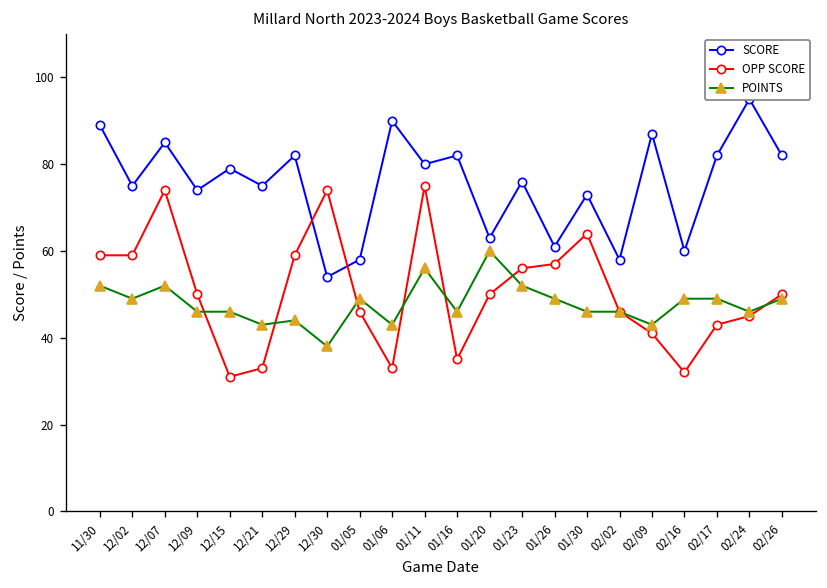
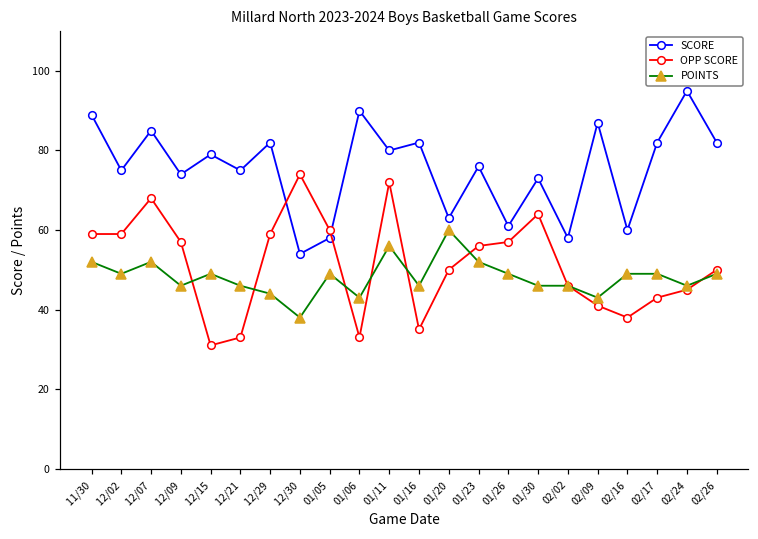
  {
    "SCORE": {
      "11/30": 89,
      "12/02": 75,
      "12/07": 85,
      "12/09": 74,
      "12/15": 79,
      "12/21": 75,
      "12/29": 82,
      "12/30": 54,
      "01/05": 58,
      "01/06": 90,
      "01/11": 80,
      "01/16": 82,
      "01/20": 63,
      "01/23": 76,
      "01/26": 61,
      "01/30": 73,
      "02/02": 58,
      "02/09": 87,
      "02/16": 60,
      "02/17": 82,
      "02/24": 95,
      "02/26": 82
    },
    "OPP SCORE": {
      "11/30": 59,
      "12/02": 59,
-     "12/07": 74,
-     "12/09": 50,
+     "12/07": 68,
+     "12/09": 57,
      "12/15": 31,
      "12/21": 33,
      "12/29": 59,
      "12/30": 74,
-     "01/05": 46,
+     "01/05": 60,
      "01/06": 33,
-     "01/11": 75,
+     "01/11": 72,
      "01/16": 35,
      "01/20": 50,
      "01/23": 56,
      "01/26": 57,
      "01/30": 64,
      "02/09": 41,
-     "02/16": 32,
+     "02/16": 38,
      "02/17": 43,
      "02/24": 45,
      "02/26": 50
    },
    "POINTS": {
      "11/30": 52,
      "12/02": 49,
      "12/07": 52,
      "12/09": 46,
-     "12/15": 46,
-     "12/21": 43,
+     "12/15": 49,
+     "12/21": 46,
      "12/29": 44,
      "12/30": 38,
      "01/05": 49,
      "01/06": 43,
      "01/11": 56,
      "01/16": 46,
      "01/20": 60,
      "01/23": 52,
      "01/26": 49,
      "01/30": 46,
      "02/09": 43,
      "02/16": 49,
      "02/17": 49,
      "02/24": 46,
      "02/26": 49
    }
  }
